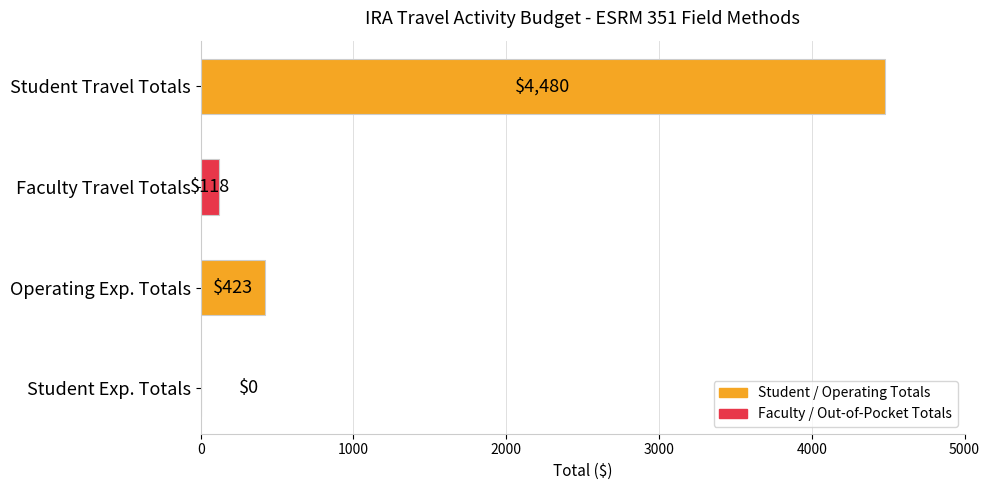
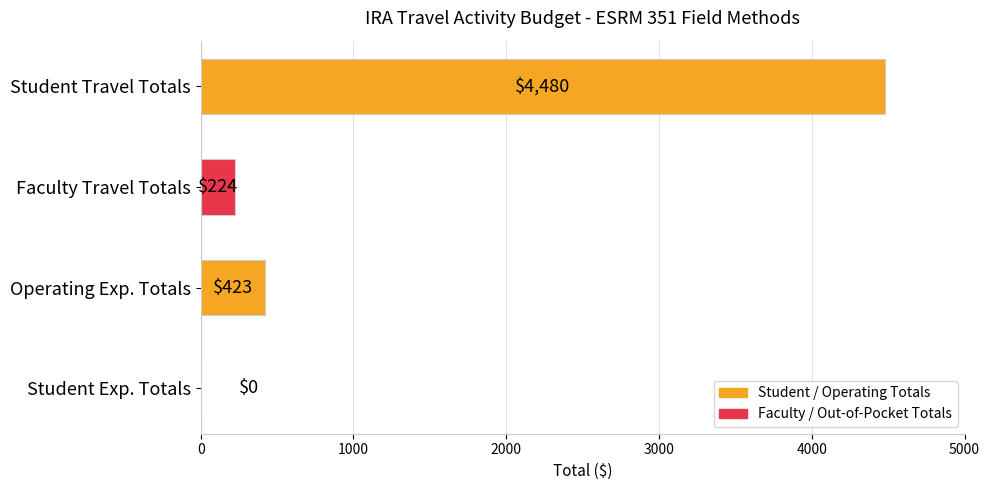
  {
    "Student Travel Totals": "$4,480",
-   "Faculty Travel Totals": "$118",
+   "Faculty Travel Totals": "$224",
    "Operating Exp. Totals": "$423"
  }
